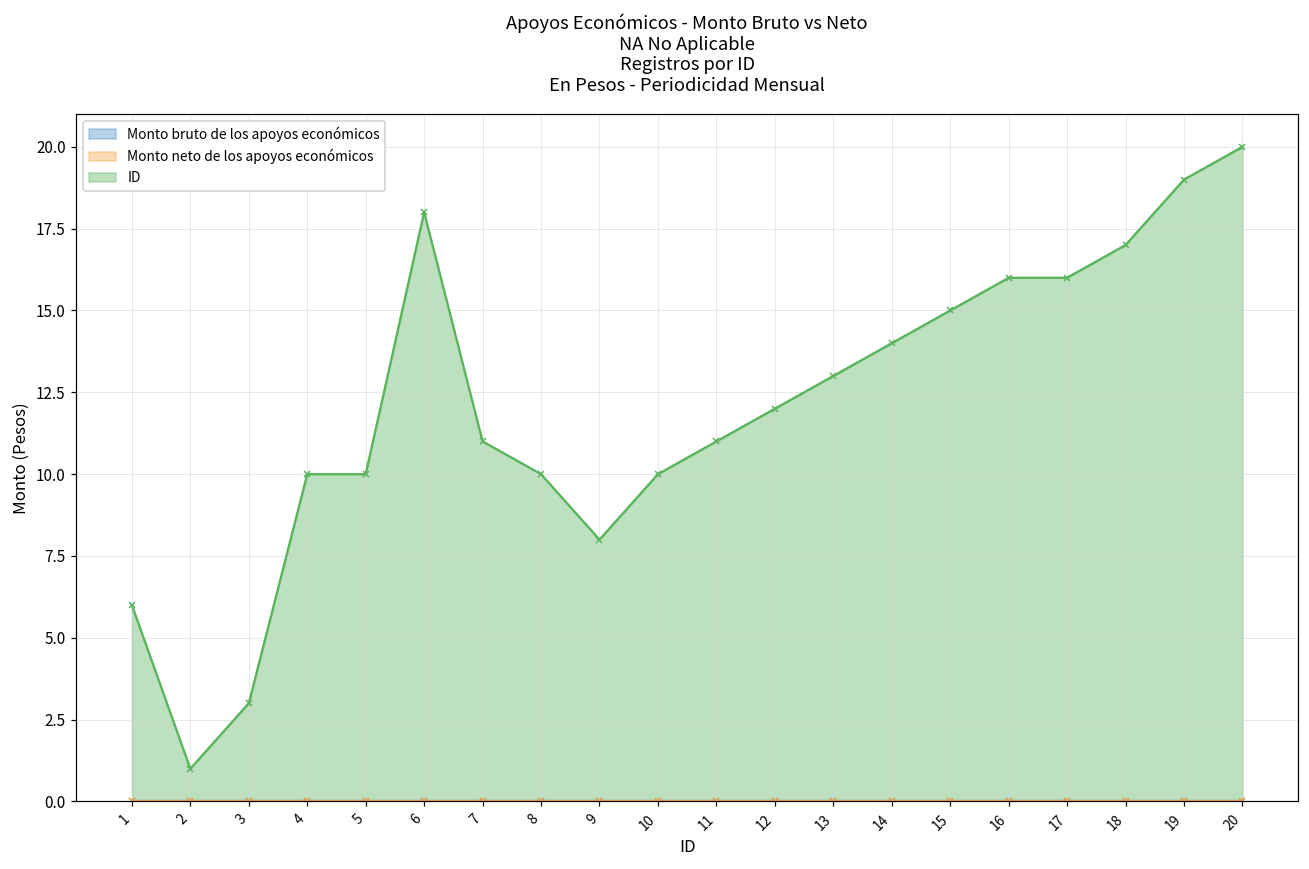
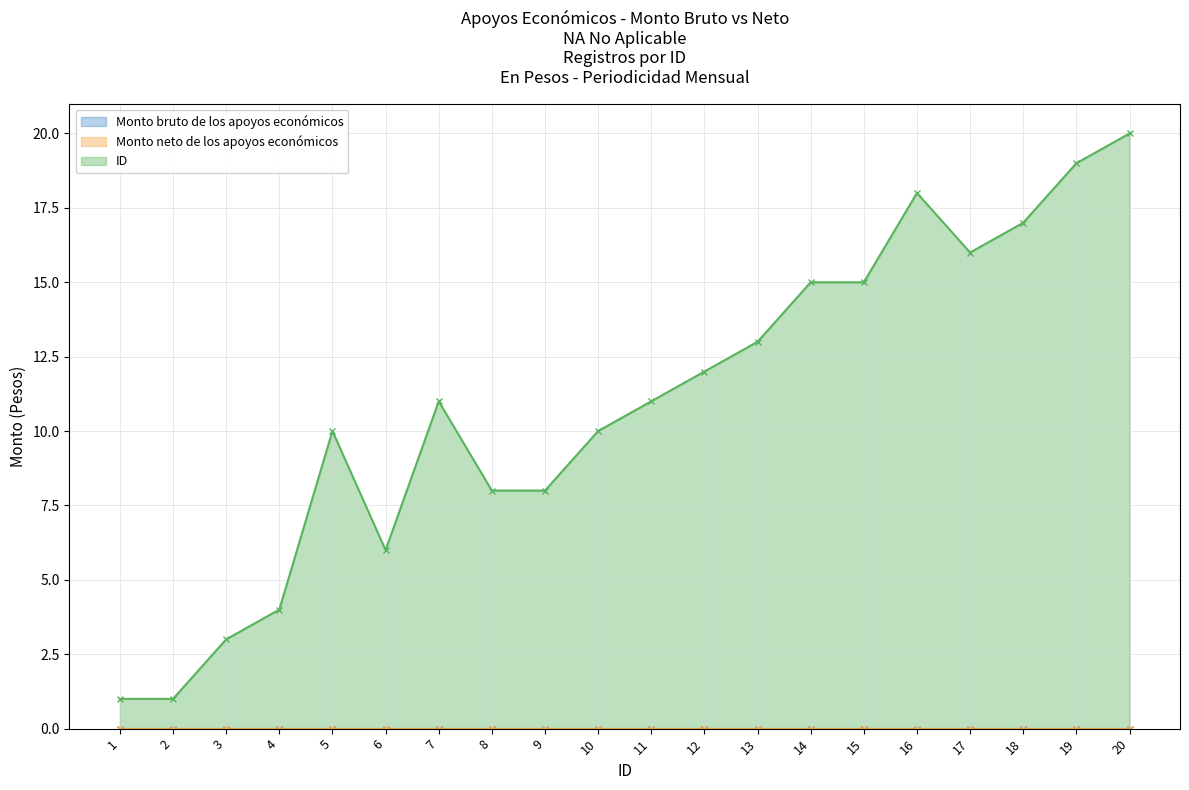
  {
    "Monto neto de los apoyos económicos": {
      "1": 0,
      "2": 0,
      "3": 0,
      "4": 0,
      "5": 0,
      "6": 0,
      "7": 0,
      "8": 0,
      "9": 0,
      "10": 0,
      "11": 0,
      "12": 0,
      "13": 0,
      "14": 0,
      "15": 0,
      "16": 0,
      "17": 0,
      "18": 0,
      "19": 0,
      "20": 0
    },
    "ID": {
-     "1": 6,
+     "1": 1,
      "2": 1,
      "3": 3,
-     "4": 10,
+     "4": 4,
      "5": 10,
-     "6": 18,
+     "6": 6,
      "7": 11,
-     "8": 10,
+     "8": 8,
      "9": 8,
      "10": 10,
      "11": 11,
      "12": 12,
      "13": 13,
-     "14": 14,
+     "14": 15,
      "15": 15,
-     "16": 16,
+     "16": 18,
      "17": 16,
      "18": 17,
      "19": 19,
      "20": 20
    }
  }
